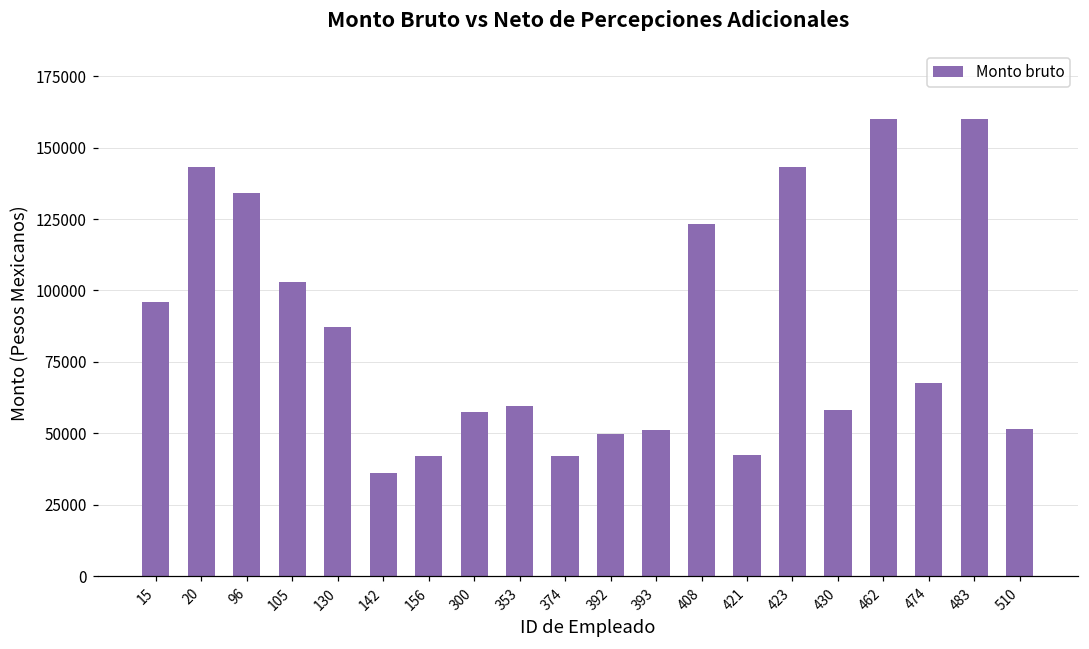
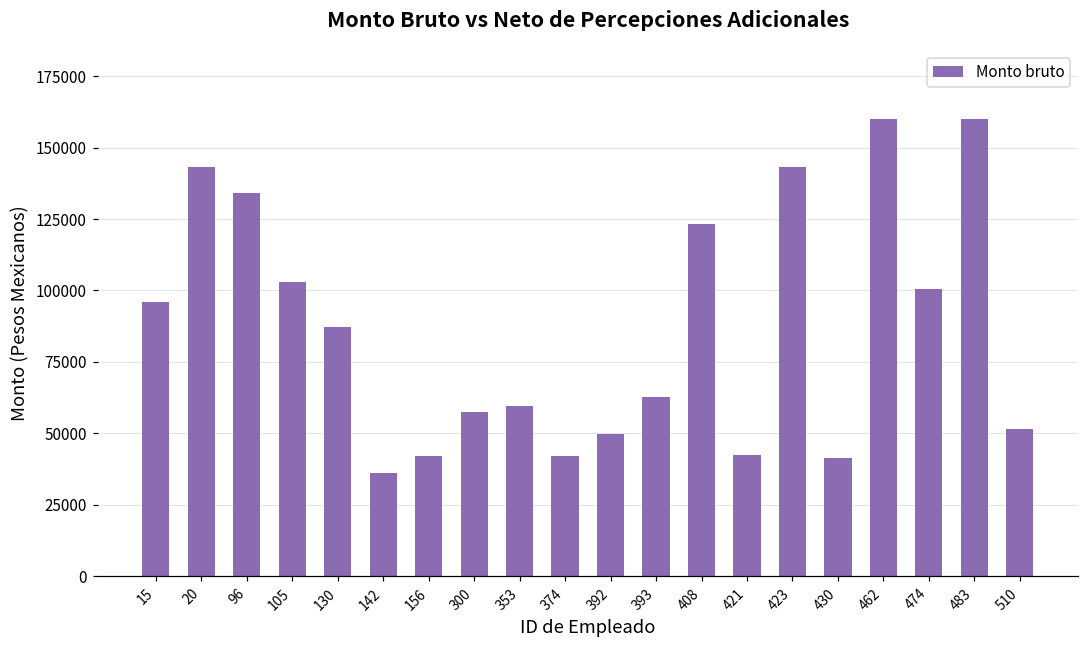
  {
    "15": 96000,
    "20": 143000,
    "96": 134000,
    "105": 103000,
    "130": 87000,
    "142": 36000,
    "156": 42000,
    "300": 58000,
    "353": 60000,
    "374": 42000,
    "392": 50000,
-   "393": 51000,
+   "393": 63000,
    "408": 123000,
    "421": 43000,
    "423": 143000,
-   "430": 58000,
+   "430": 41000,
    "462": 160000,
-   "474": 68000,
+   "474": 100000,
    "483": 160000,
    "510": 51000
  }
